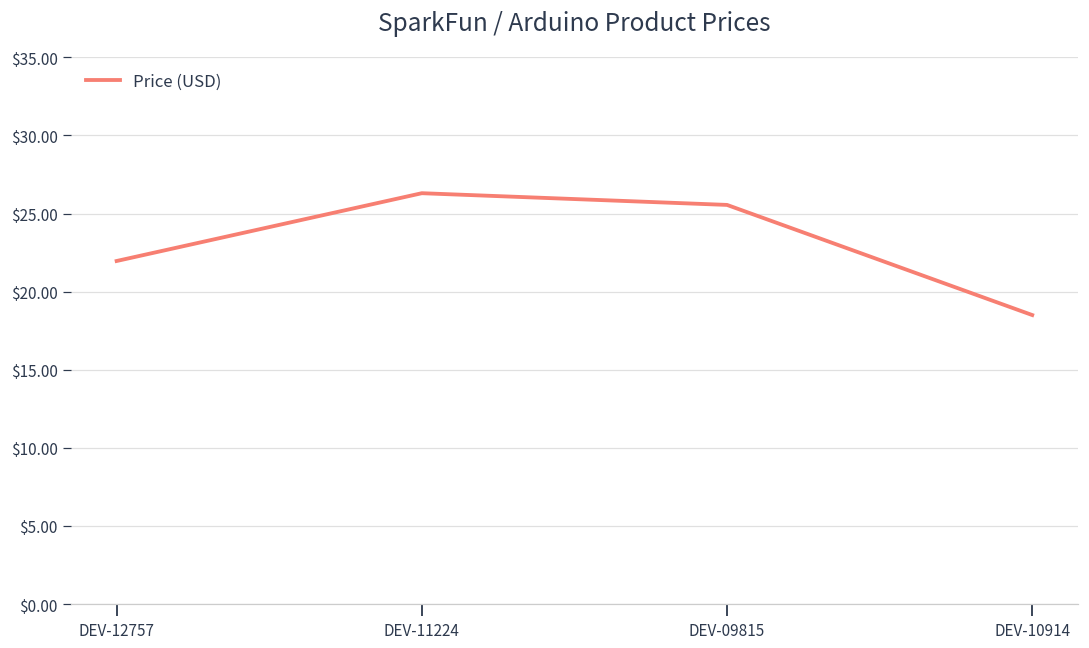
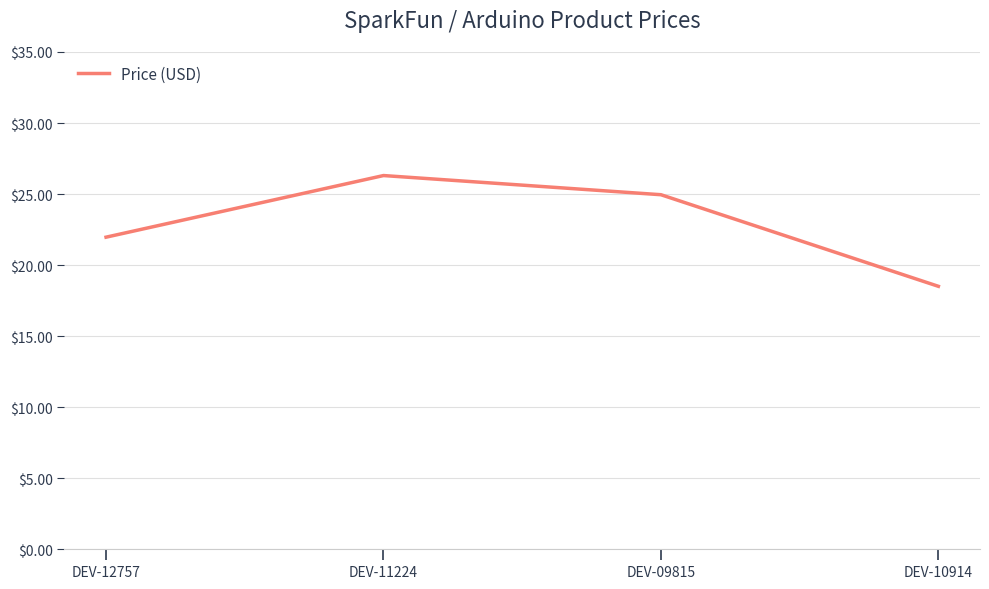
  {
    "DEV-12757": "$22.0",
    "DEV-11224": "$26.3",
-   "DEV-09815": "$25.6",
+   "DEV-09815": "$25.0",
    "DEV-10914": "$18.5"
  }
